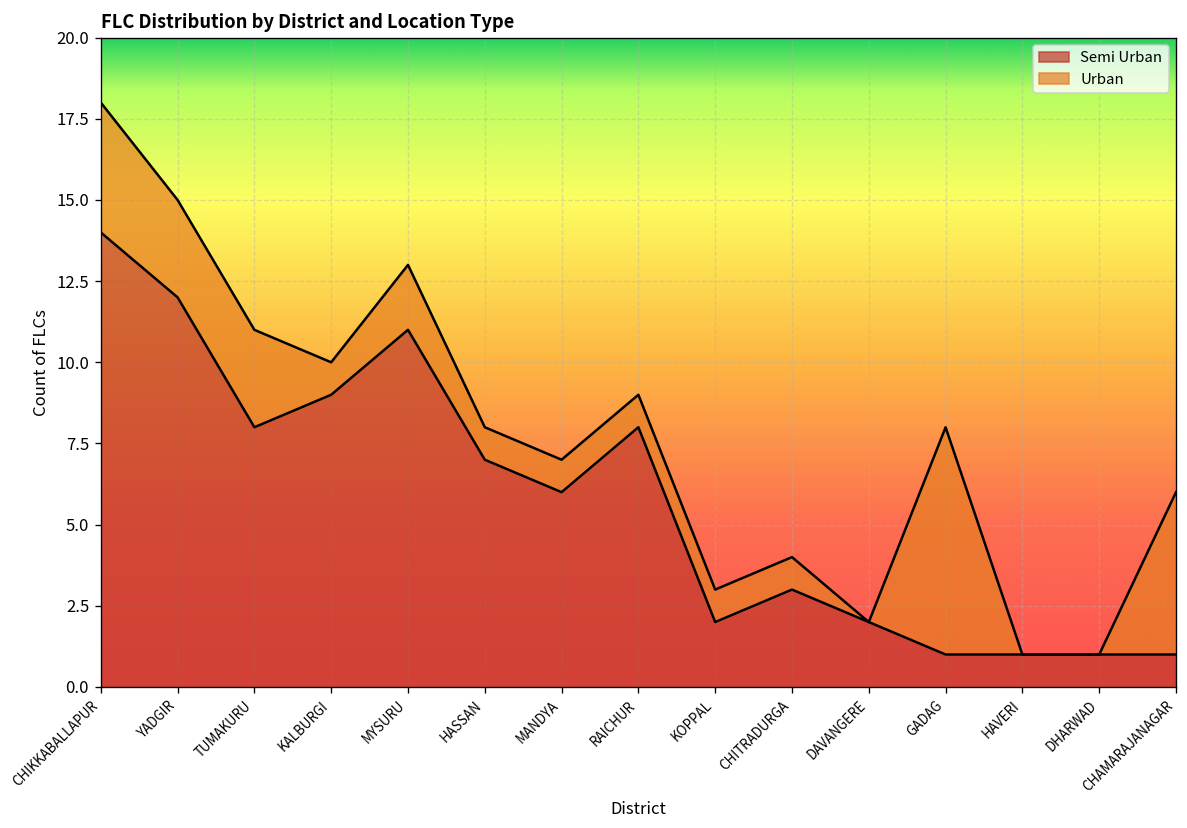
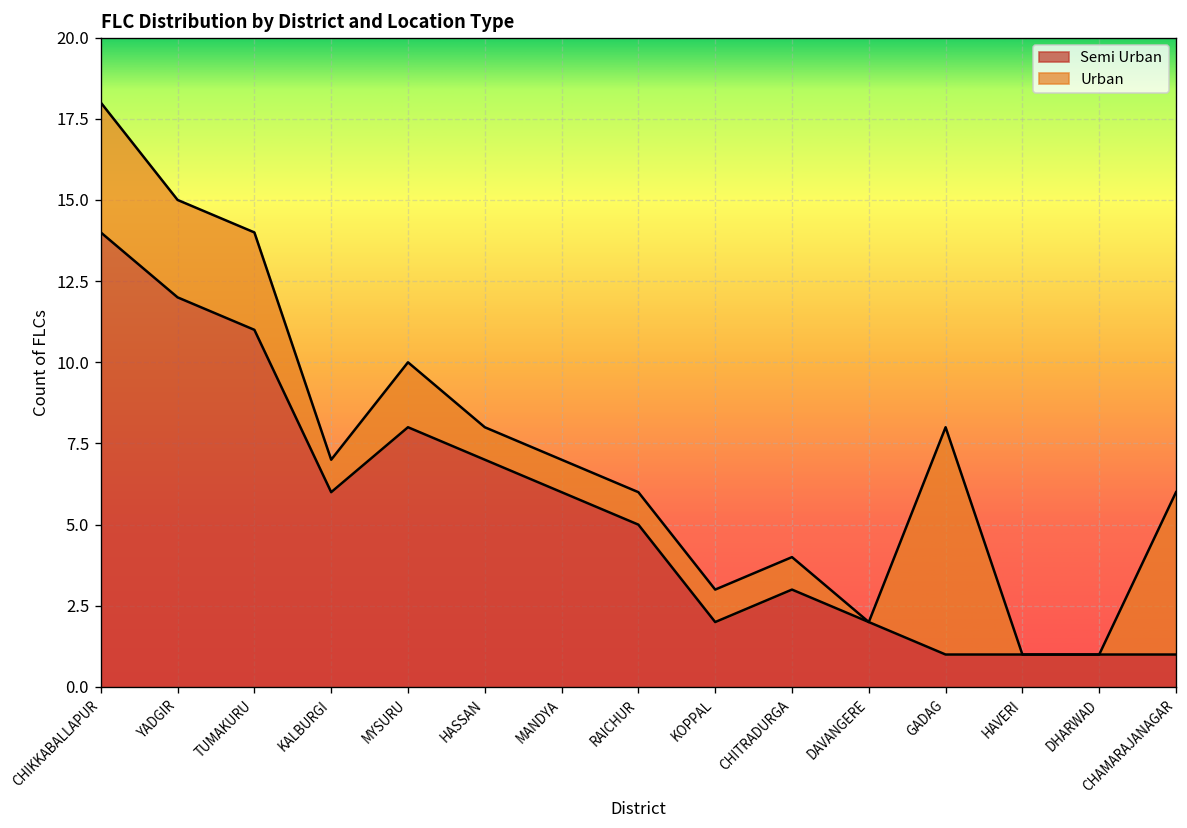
  {
    "Semi Urban": {
      "CHIKKABALLAPUR": 14,
      "YADGIR": 12,
-     "TUMAKURU": 8,
-     "KALBURGI": 9,
-     "MYSURU": 11,
+     "TUMAKURU": 11,
+     "KALBURGI": 6,
+     "MYSURU": 8,
      "HASSAN": 7,
      "MANDYA": 6,
-     "RAICHUR": 8,
+     "RAICHUR": 5,
      "KOPPAL": 2,
      "CHITRADURGA": 3,
      "GADAG": 1,
      "CHAMARAJANAGAR": 1
    },
    "Urban": {
      "CHIKKABALLAPUR": 4,
      "YADGIR": 3,
      "TUMAKURU": 3,
      "KALBURGI": 1,
      "MYSURU": 2,
      "HASSAN": 1,
      "MANDYA": 1,
      "RAICHUR": 1,
      "KOPPAL": 1,
      "CHITRADURGA": 1,
      "GADAG": 7,
      "CHAMARAJANAGAR": 5
    }
  }
